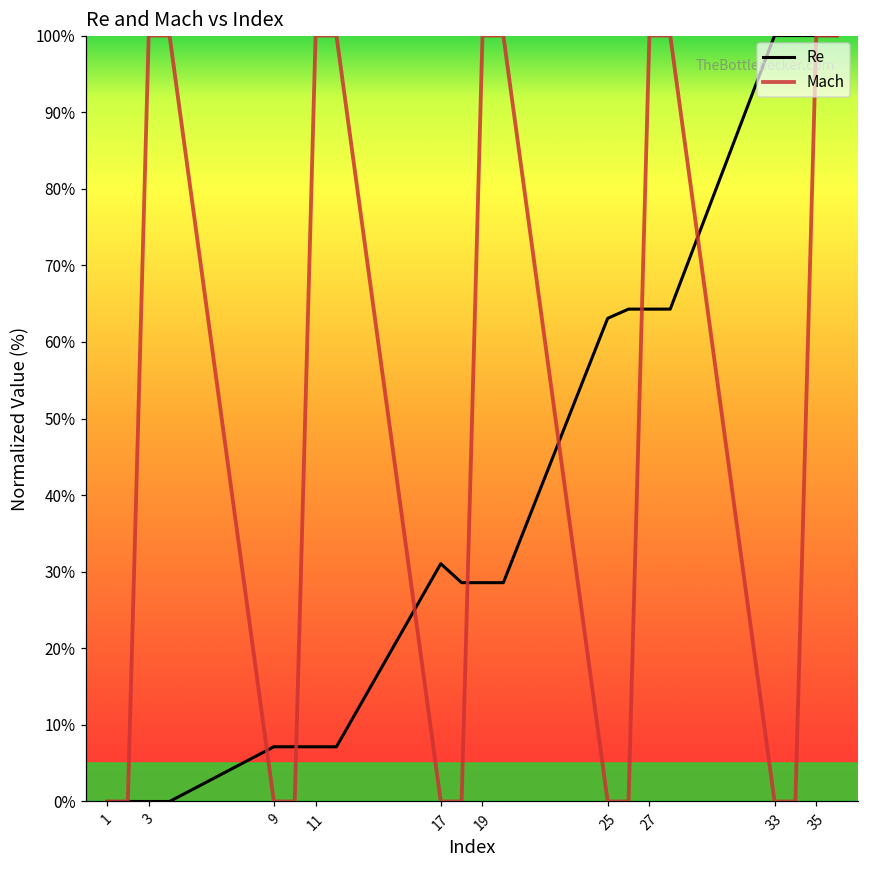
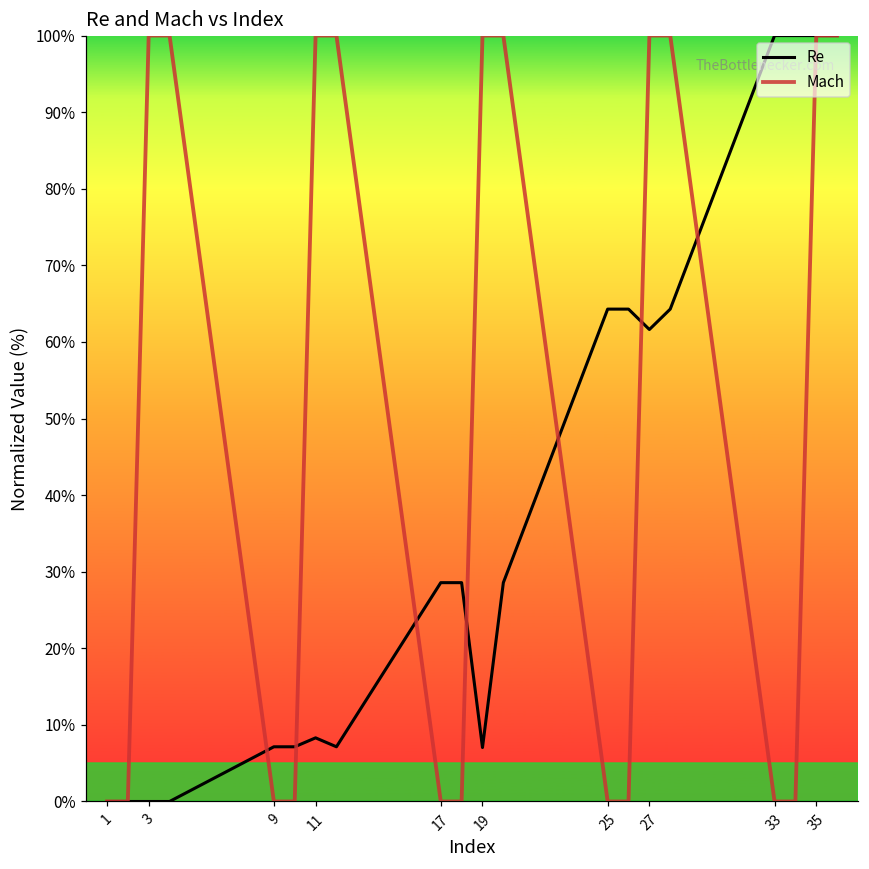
  {
    "Re": {
      "9": "7%",
-     "11": "7%",
-     "17": "31%",
-     "19": "29%",
-     "25": "63%",
-     "27": "64%",
+     "11": "8%",
+     "17": "29%",
+     "19": "7%",
+     "25": "64%",
+     "27": "62%",
      "33": "100%"
    },
    "Mach": {
      "3": "100%",
      "11": "100%",
      "19": "100%",
      "27": "100%"
    }
  }
